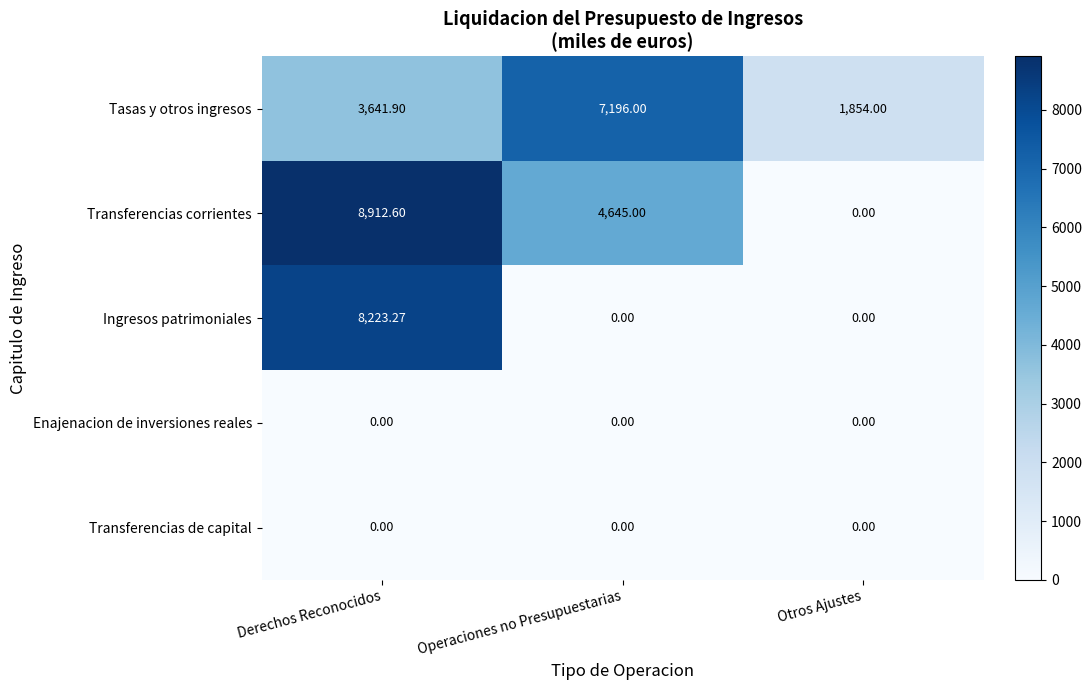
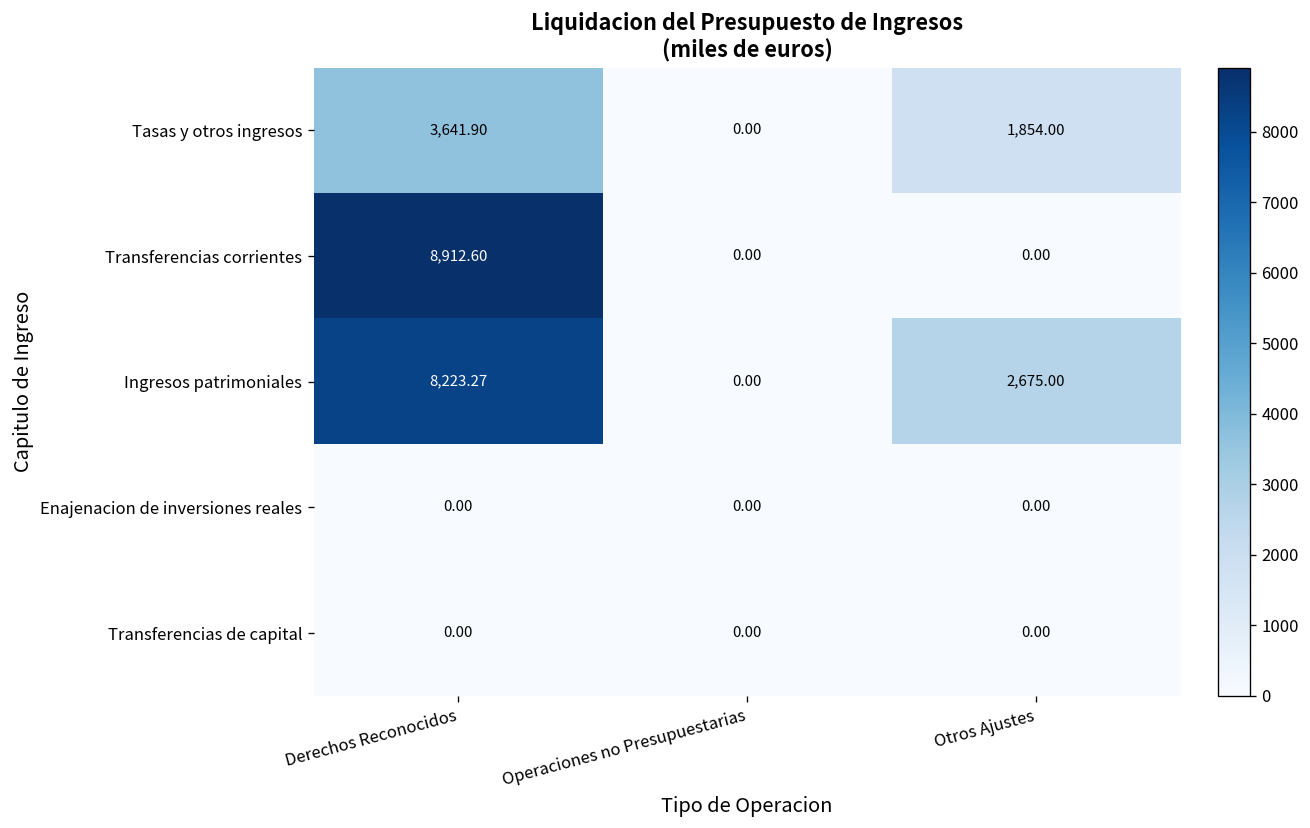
  {
    "Tasas y otros ingresos": {
      "Derechos Reconocidos": "3,641.90",
-     "Operaciones no Presupuestarias": "7,196.00",
+     "Operaciones no Presupuestarias": "0.00",
      "Otros Ajustes": "1,854.00"
    },
    "Transferencias corrientes": {
      "Derechos Reconocidos": "8,912.60",
-     "Operaciones no Presupuestarias": "4,645.00",
+     "Operaciones no Presupuestarias": "0.00",
      "Otros Ajustes": "0.00"
    },
    "Ingresos patrimoniales": {
      "Derechos Reconocidos": "8,223.27",
      "Operaciones no Presupuestarias": "0.00",
-     "Otros Ajustes": "0.00"
+     "Otros Ajustes": "2,675.00"
    },
    "Enajenacion de inversiones reales": {
      "Derechos Reconocidos": "0.00",
      "Operaciones no Presupuestarias": "0.00",
      "Otros Ajustes": "0.00"
    },
    "Transferencias de capital": {
      "Derechos Reconocidos": "0.00",
      "Operaciones no Presupuestarias": "0.00",
      "Otros Ajustes": "0.00"
    }
  }
